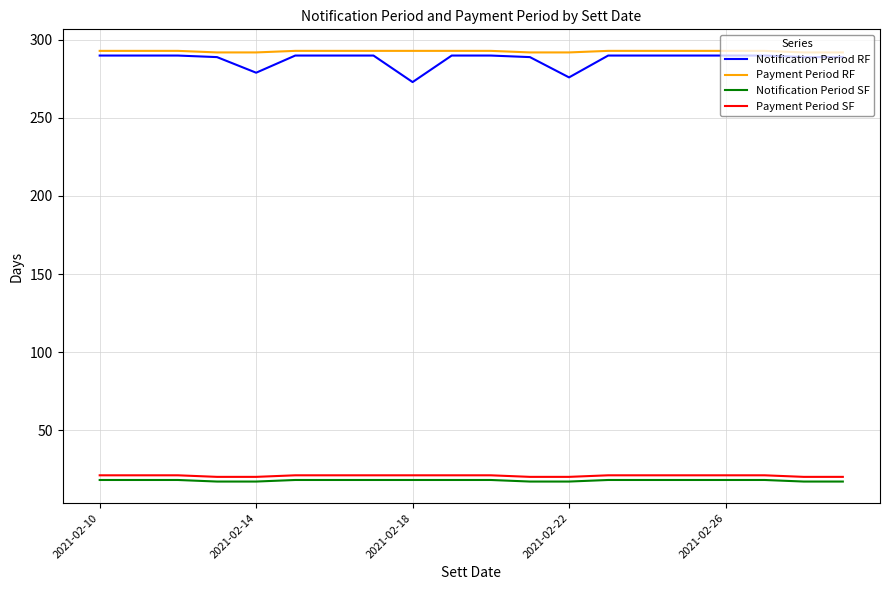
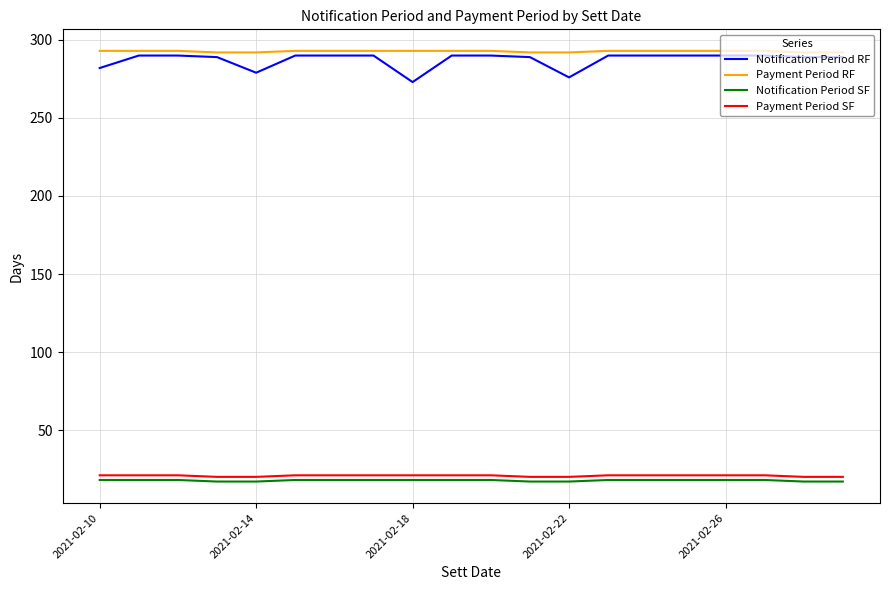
  {
    "Notification Period RF": {
-     "2021-02-10": 290,
+     "2021-02-10": 282,
      "2021-02-14": 279,
      "2021-02-18": 273,
      "2021-02-22": 276
    },
    "Payment Period RF": {
      "2021-02-10": 293,
      "2021-02-14": 292,
      "2021-02-18": 293,
      "2021-02-22": 292
    },
    "Notification Period SF": {
      "2021-02-10": 18,
      "2021-02-14": 17,
      "2021-02-18": 18,
      "2021-02-22": 17,
      "2021-02-26": 18
    },
    "Payment Period SF": {
      "2021-02-10": 21,
      "2021-02-14": 20,
      "2021-02-18": 21,
      "2021-02-22": 20,
      "2021-02-26": 21
    }
  }
